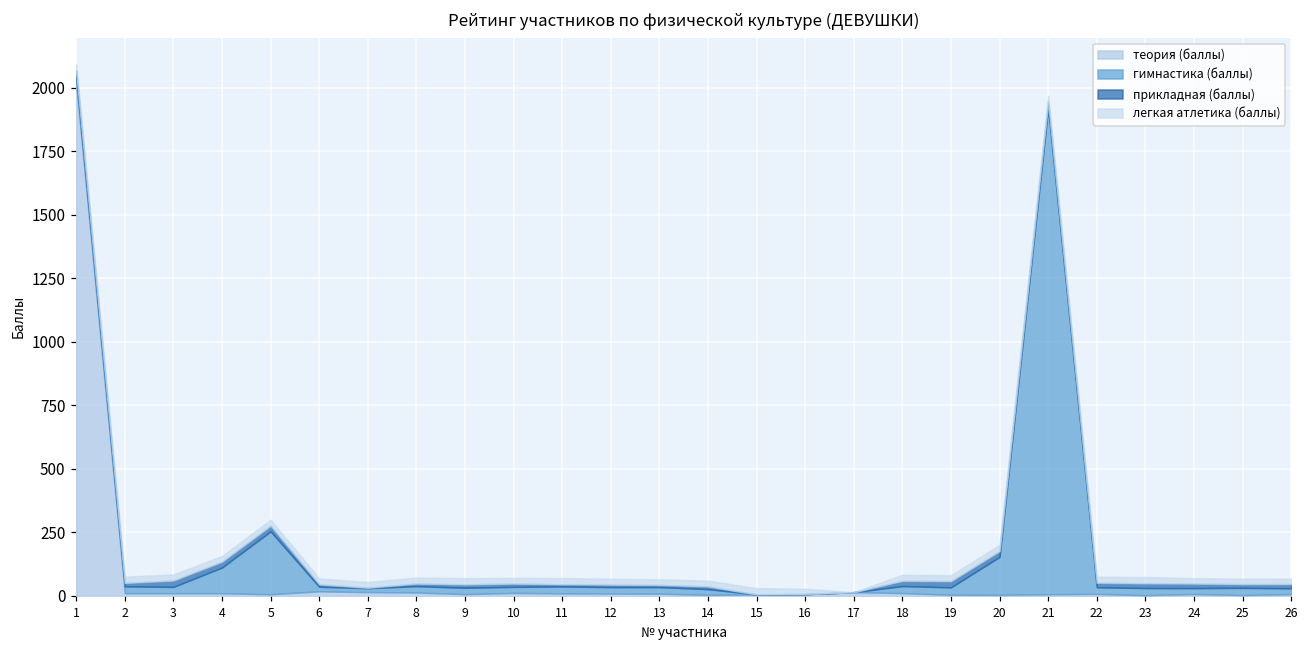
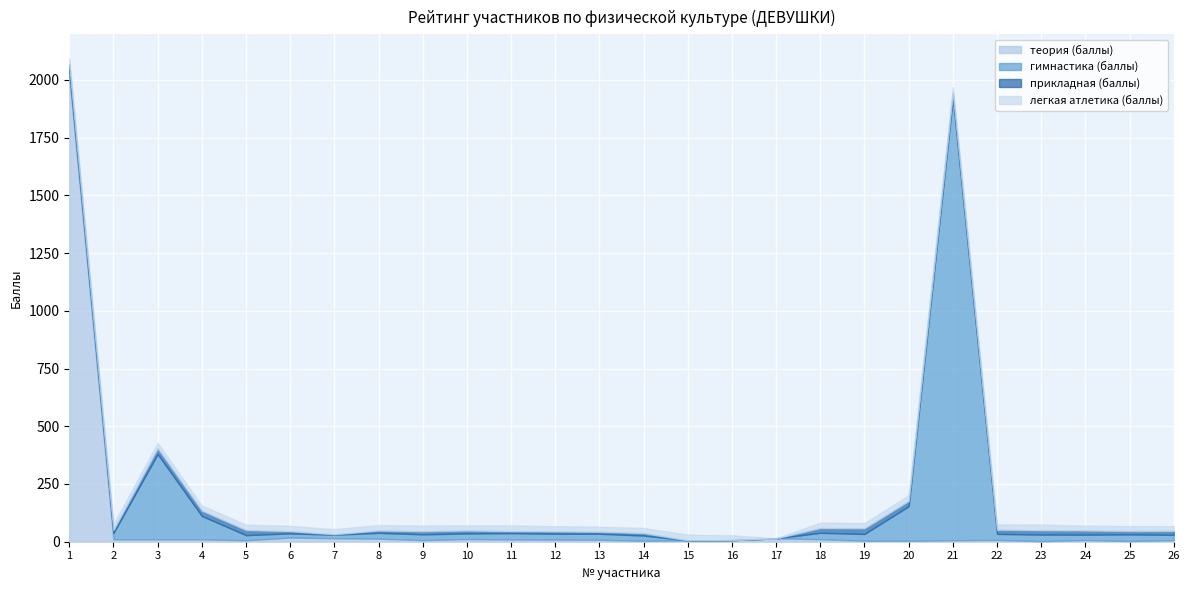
  {
    "гимнастика (баллы)": {
      "1": 30,
      "2": 30,
-     "3": 30,
+     "3": 370,
      "4": 100,
-     "5": 250,
+     "5": 20,
      "9": 30,
      "10": 20,
      "18": 30,
      "19": 30,
      "20": 150,
      "21": 1910,
      "22": 30,
      "23": 30,
      "24": 20,
      "25": 30,
      "26": 20
    },
    "прикладная (баллы)": {
      "1": 20,
      "2": 10,
      "3": 30,
      "4": 20,
      "5": 20,
      "9": 10,
      "10": 10,
      "18": 20,
      "19": 20,
      "20": 20,
      "21": 30,
      "22": 20,
      "23": 20,
      "24": 20,
      "25": 10,
      "26": 20
    }
  }
